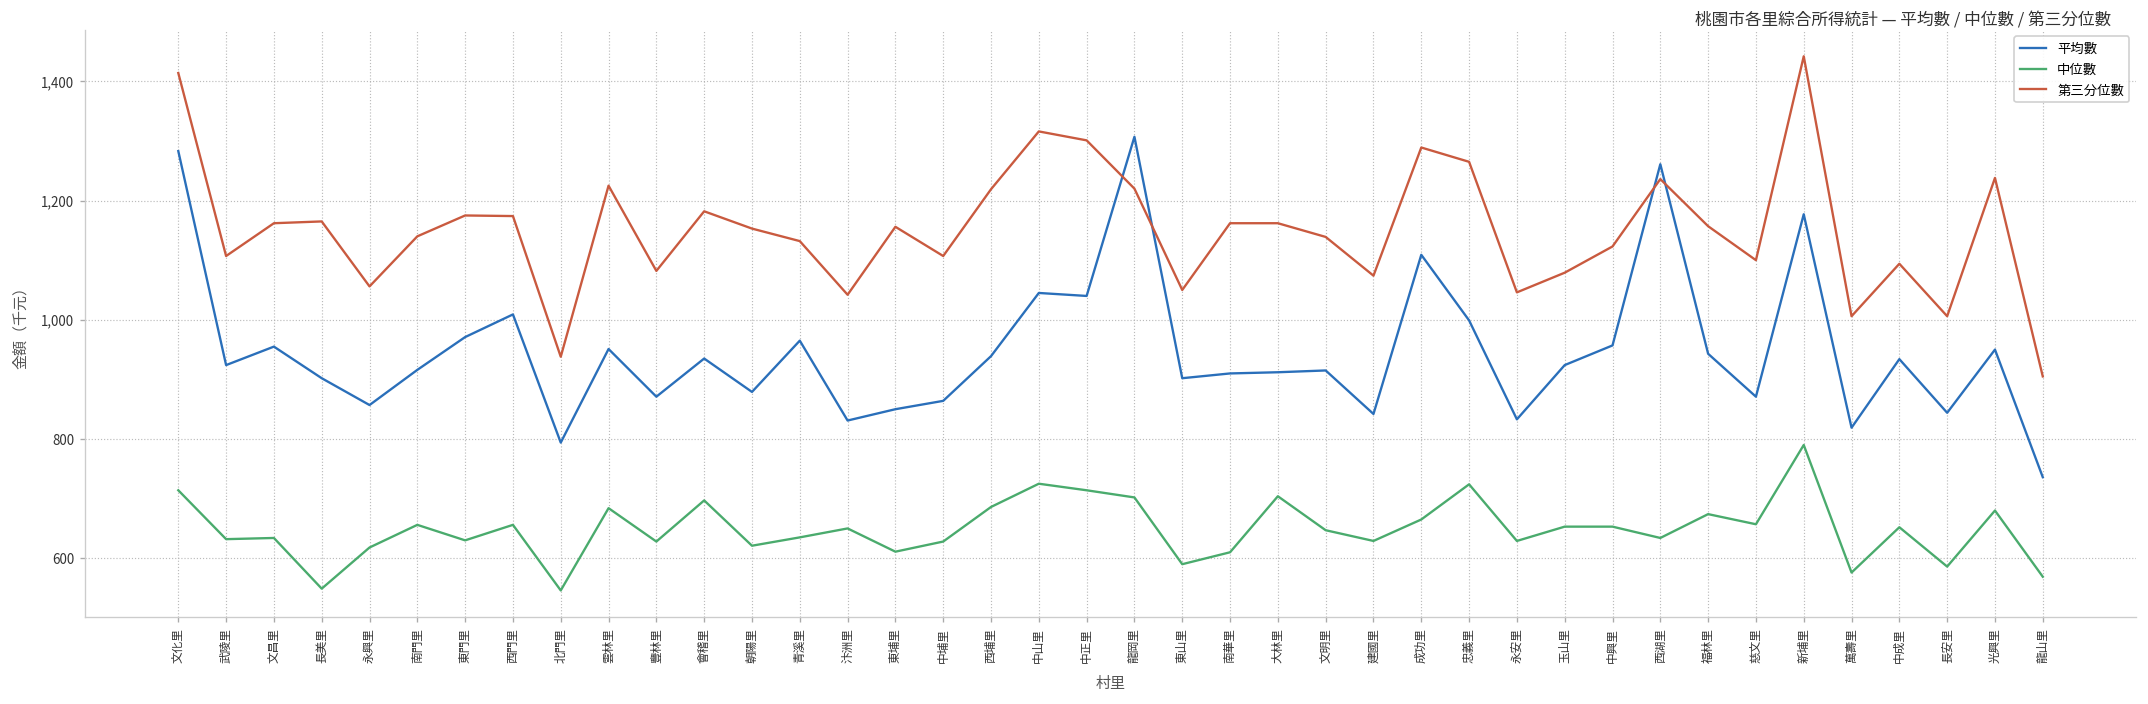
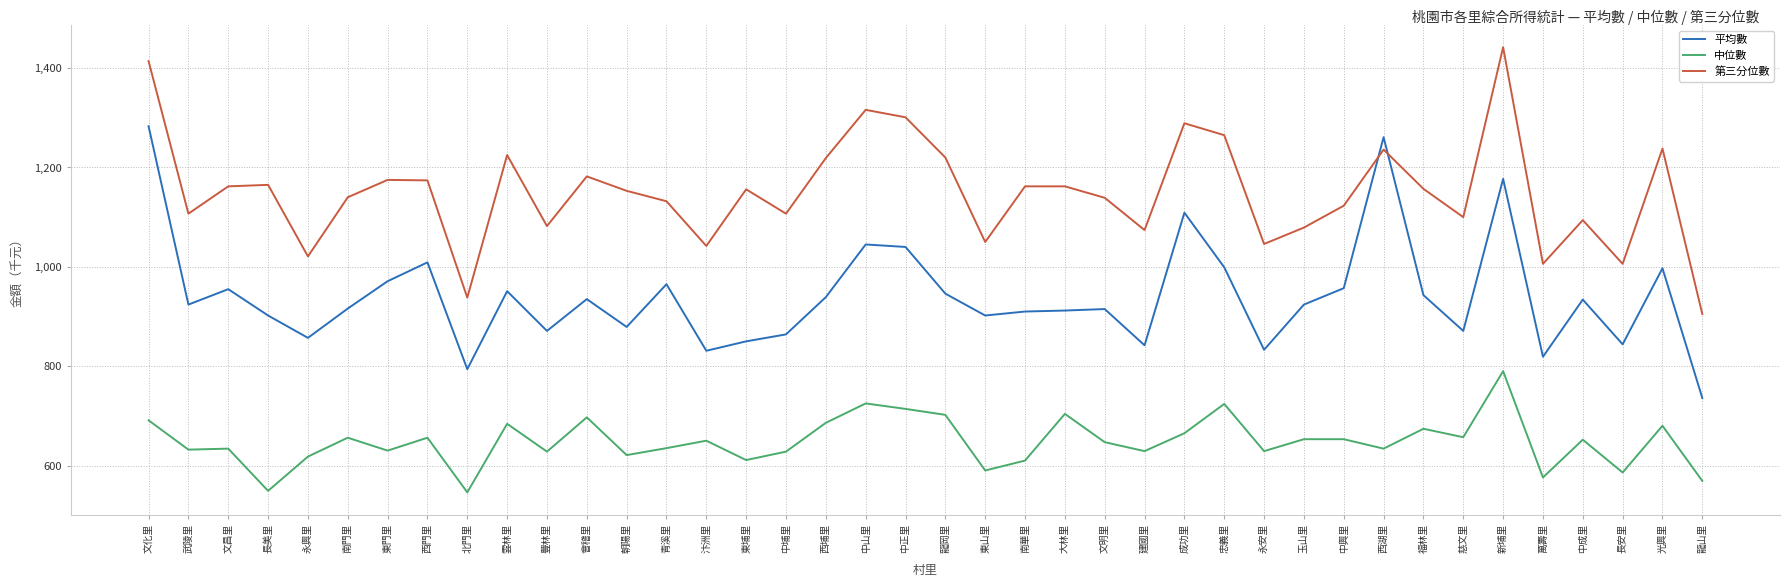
  {
    "平均數": {
      "文化里": "1,280",
      "武陵里": "920",
      "文昌里": "960",
      "長美里": "900",
      "永興里": "860",
      "南門里": "920",
      "東門里": "970",
      "西門里": "1,010",
      "北門里": "790",
      "雲林里": "950",
      "豐林里": "870",
      "會稽里": "940",
      "朝陽里": "880",
      "青溪里": "970",
      "汴洲里": "830",
      "東埔里": "850",
      "中埔里": "860",
      "西埔里": "940",
      "中山里": "1,050",
      "中正里": "1,040",
-     "龍岡里": "1,310",
+     "龍岡里": "950",
      "東山里": "900",
      "南華里": "910",
      "大林里": "910",
      "文明里": "920",
      "建國里": "840",
      "成功里": "1,110",
      "忠義里": "1,000",
      "永安里": "830",
      "玉山里": "920",
      "中興里": "960",
      "西湖里": "1,260",
      "福林里": "940",
      "慈文里": "870",
      "新埔里": "1,180",
      "萬壽里": "820",
      "中成里": "930",
      "長安里": "840",
-     "光興里": "950",
+     "光興里": "1,000",
      "龍山里": "740"
    },
    "中位數": {
-     "文化里": "710",
+     "文化里": "690",
      "武陵里": "630",
      "文昌里": "630",
      "長美里": "550",
      "永興里": "620",
      "南門里": "660",
      "東門里": "630",
      "西門里": "660",
      "北門里": "550",
      "雲林里": "680",
      "豐林里": "630",
      "會稽里": "700",
      "朝陽里": "620",
      "青溪里": "640",
      "汴洲里": "650",
      "東埔里": "610",
      "中埔里": "630",
      "西埔里": "690",
      "中山里": "730",
      "中正里": "710",
      "龍岡里": "700",
      "東山里": "590",
      "南華里": "610",
      "大林里": "700",
      "文明里": "650",
      "建國里": "630",
      "成功里": "670",
      "忠義里": "720",
      "永安里": "630",
      "玉山里": "650",
      "中興里": "650",
      "西湖里": "630",
      "福林里": "670",
      "慈文里": "660",
      "新埔里": "790",
      "萬壽里": "580",
      "中成里": "650",
      "長安里": "590",
      "光興里": "680",
      "龍山里": "570"
    },
    "第三分位數": {
      "文化里": "1,410",
      "武陵里": "1,110",
      "文昌里": "1,160",
      "長美里": "1,170",
-     "永興里": "1,060",
+     "永興里": "1,020",
      "南門里": "1,140",
      "東門里": "1,180",
      "西門里": "1,170",
      "北門里": "940",
      "雲林里": "1,230",
      "豐林里": "1,080",
      "會稽里": "1,180",
      "朝陽里": "1,150",
      "青溪里": "1,130",
      "汴洲里": "1,040",
      "東埔里": "1,160",
      "中埔里": "1,110",
      "西埔里": "1,220",
      "中山里": "1,320",
      "中正里": "1,300",
      "龍岡里": "1,220",
      "東山里": "1,050",
      "南華里": "1,160",
      "大林里": "1,160",
      "文明里": "1,140",
      "建國里": "1,070",
      "成功里": "1,290",
      "忠義里": "1,270",
      "永安里": "1,050",
      "玉山里": "1,080",
      "中興里": "1,120",
      "西湖里": "1,240",
      "福林里": "1,160",
      "慈文里": "1,100",
      "新埔里": "1,440",
      "萬壽里": "1,010",
      "中成里": "1,090",
      "長安里": "1,010",
      "光興里": "1,240",
      "龍山里": "910"
    }
  }
